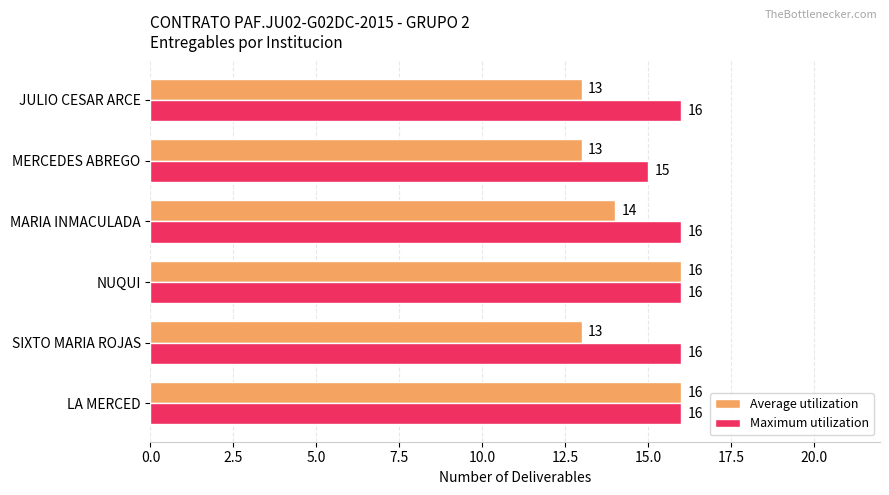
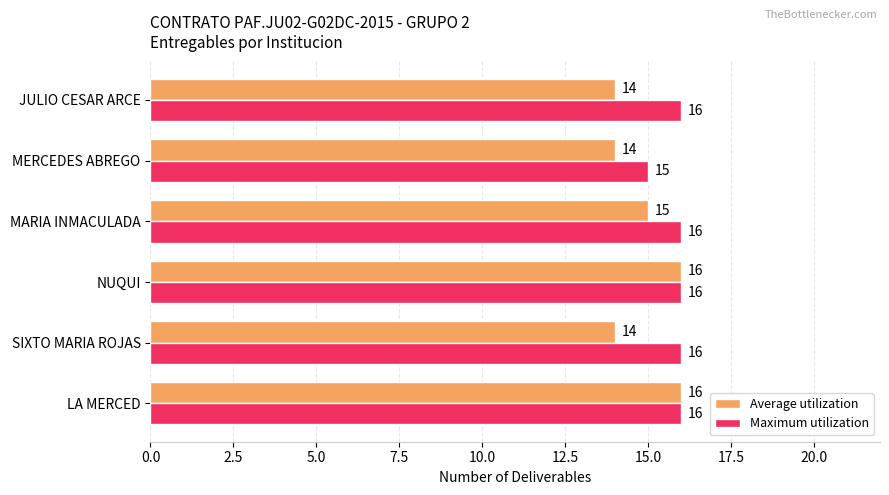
  {
    "Average utilization": {
-     "JULIO CESAR ARCE": 13,
-     "MERCEDES ABREGO": 13,
-     "MARIA INMACULADA": 14,
+     "JULIO CESAR ARCE": 14,
+     "MERCEDES ABREGO": 14,
+     "MARIA INMACULADA": 15,
      "NUQUI": 16,
-     "SIXTO MARIA ROJAS": 13,
+     "SIXTO MARIA ROJAS": 14,
      "LA MERCED": 16
    },
    "Maximum utilization": {
      "JULIO CESAR ARCE": 16,
      "MERCEDES ABREGO": 15,
      "MARIA INMACULADA": 16,
      "NUQUI": 16,
      "SIXTO MARIA ROJAS": 16,
      "LA MERCED": 16
    }
  }
